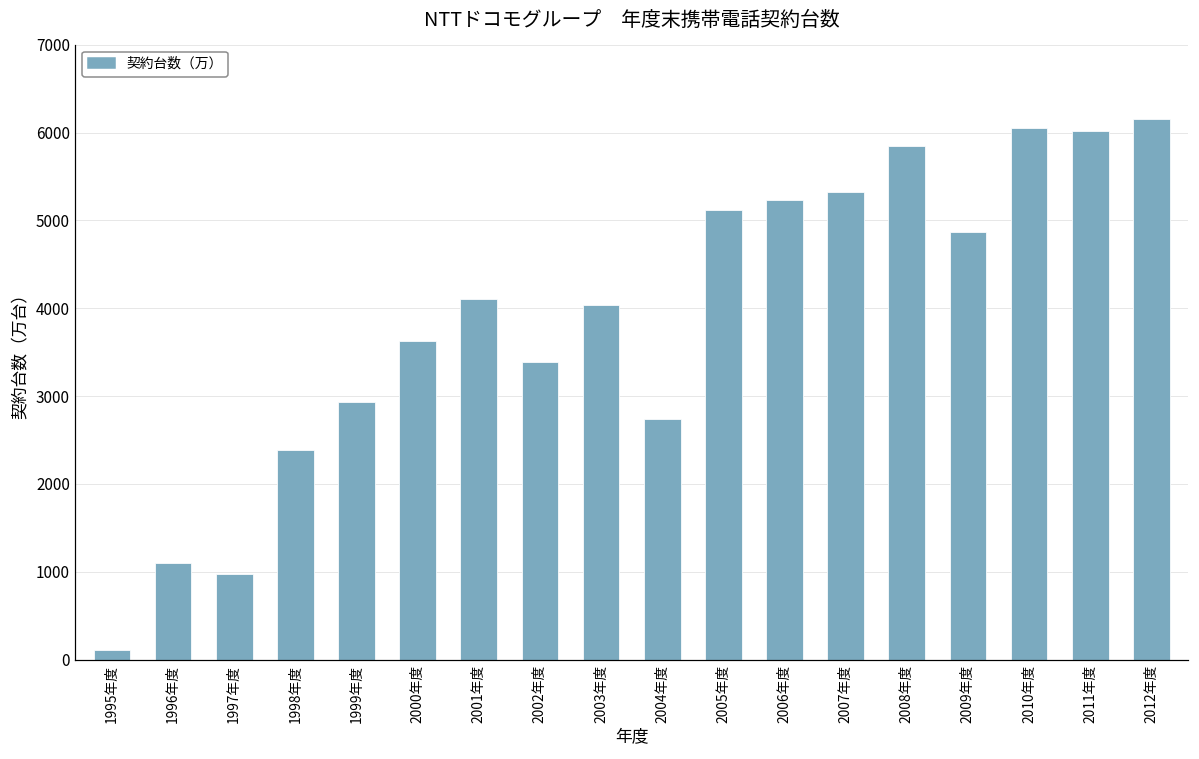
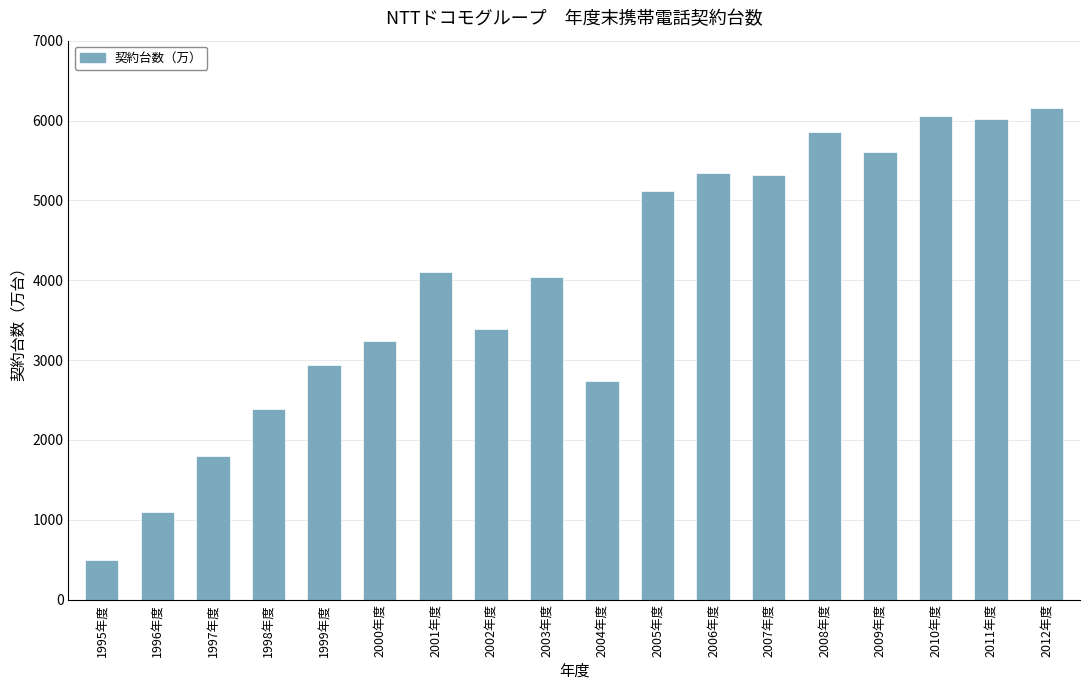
  {
-   "1995年度": 100,
+   "1995年度": 500,
    "1996年度": 1100,
-   "1997年度": 1000,
+   "1997年度": 1800,
    "1998年度": 2400,
    "1999年度": 2900,
-   "2000年度": 3600,
+   "2000年度": 3200,
    "2001年度": 4100,
    "2002年度": 3400,
    "2003年度": 4000,
    "2004年度": 2700,
    "2005年度": 5100,
-   "2006年度": 5200,
+   "2006年度": 5300,
    "2007年度": 5300,
    "2008年度": 5900,
-   "2009年度": 4900,
+   "2009年度": 5600,
    "2010年度": 6100,
    "2011年度": 6000,
    "2012年度": 6200
  }
